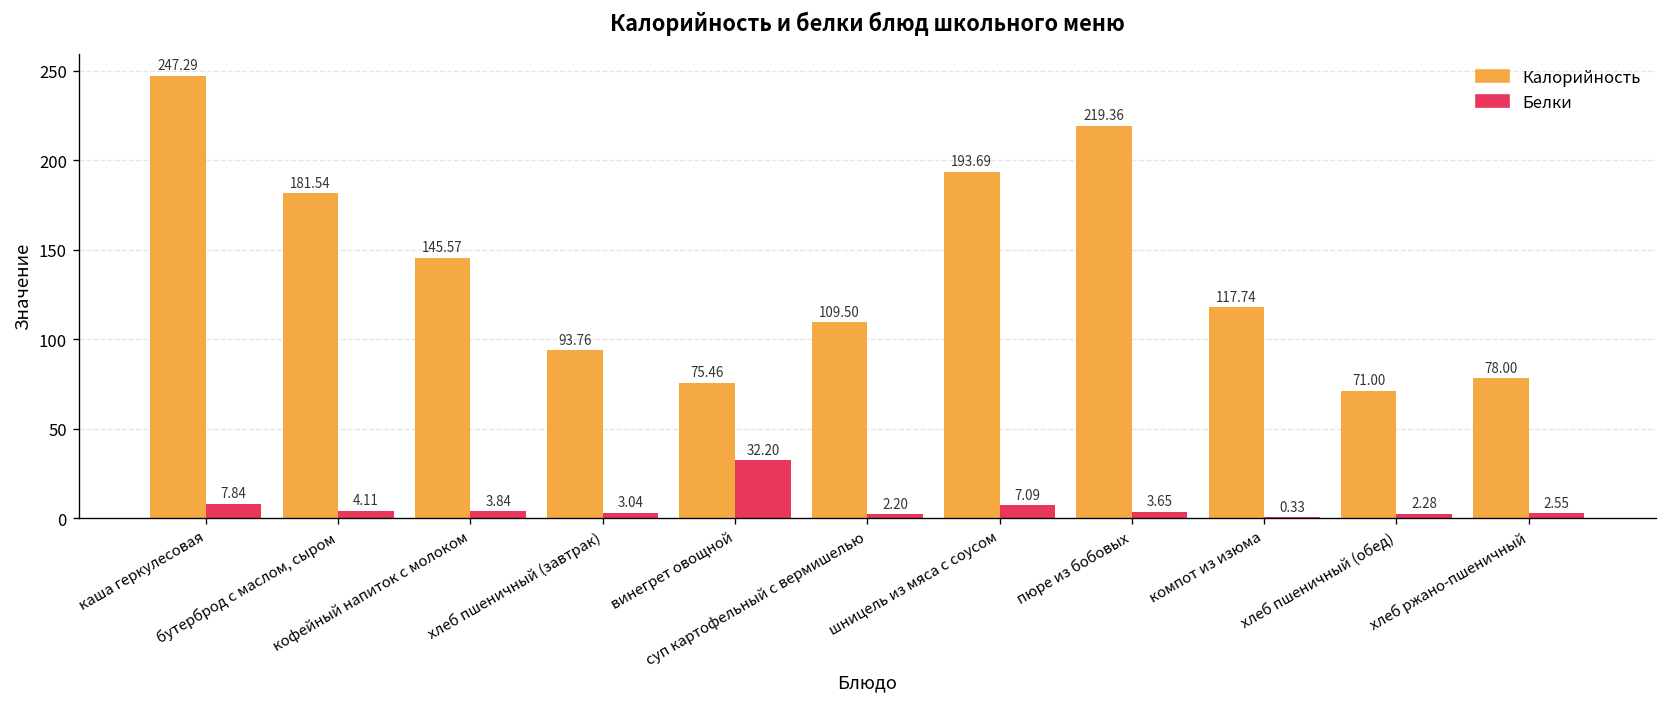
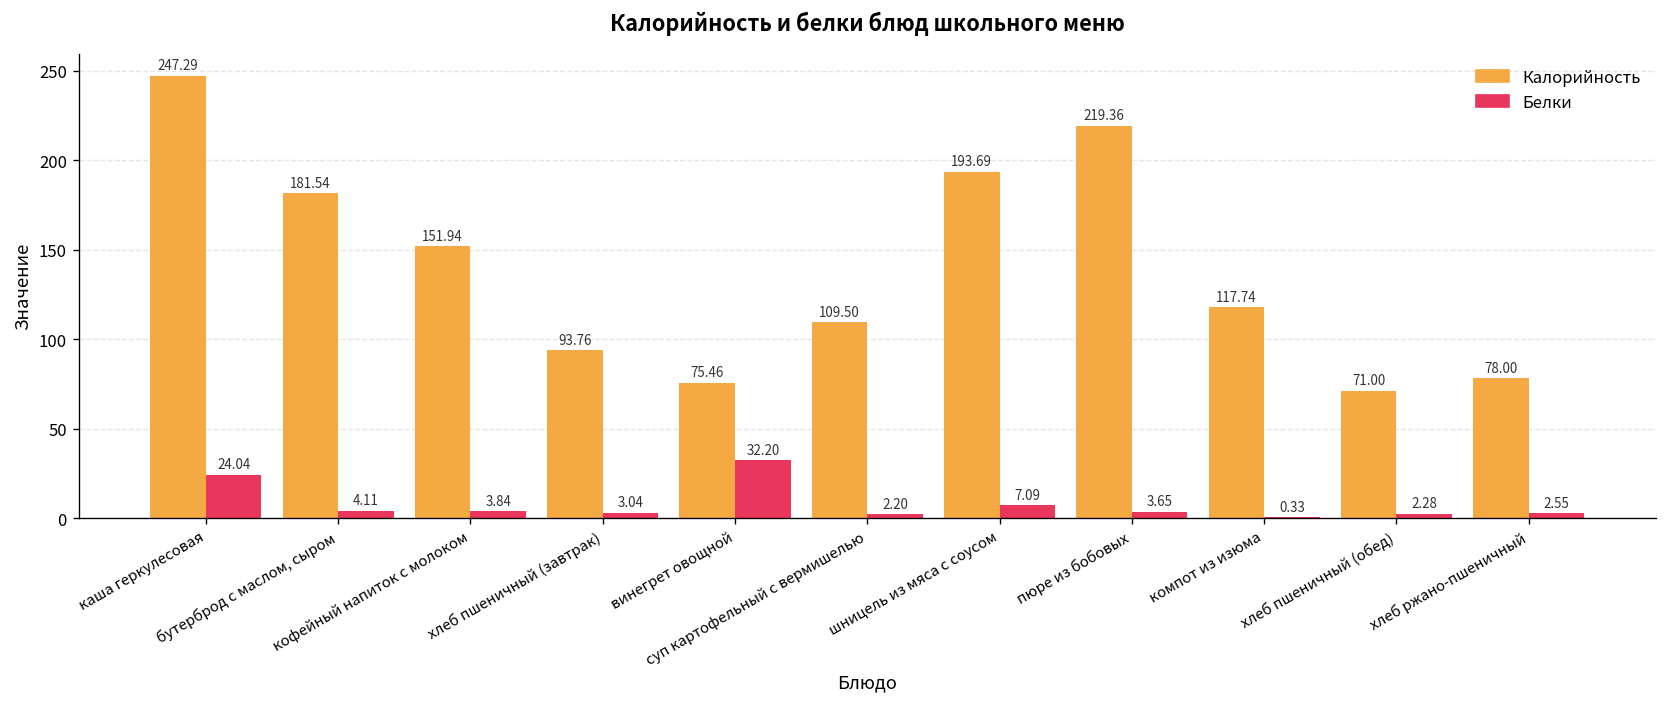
  {
    "Калорийность": {
      "каша геркулесовая": 247.29,
      "бутерброд с маслом, сыром": 181.54,
-     "кофейный напиток с молоком": 145.57,
+     "кофейный напиток с молоком": 151.94,
      "хлеб пшеничный (завтрак)": 93.76,
      "винегрет овощной": 75.46,
      "суп картофельный с вермишелью": 109.50,
      "шницель из мяса с соусом": 193.69,
      "пюре из бобовых": 219.36,
      "компот из изюма": 117.74,
      "хлеб пшеничный (обед)": 71.00,
      "хлеб ржано-пшеничный": 78.00
    },
    "Белки": {
-     "каша геркулесовая": 7.84,
+     "каша геркулесовая": 24.04,
      "бутерброд с маслом, сыром": 4.11,
      "кофейный напиток с молоком": 3.84,
      "хлеб пшеничный (завтрак)": 3.04,
      "винегрет овощной": 32.20,
      "суп картофельный с вермишелью": 2.20,
      "шницель из мяса с соусом": 7.09,
      "пюре из бобовых": 3.65,
      "компот из изюма": 0.33,
      "хлеб пшеничный (обед)": 2.28,
      "хлеб ржано-пшеничный": 2.55
    }
  }
